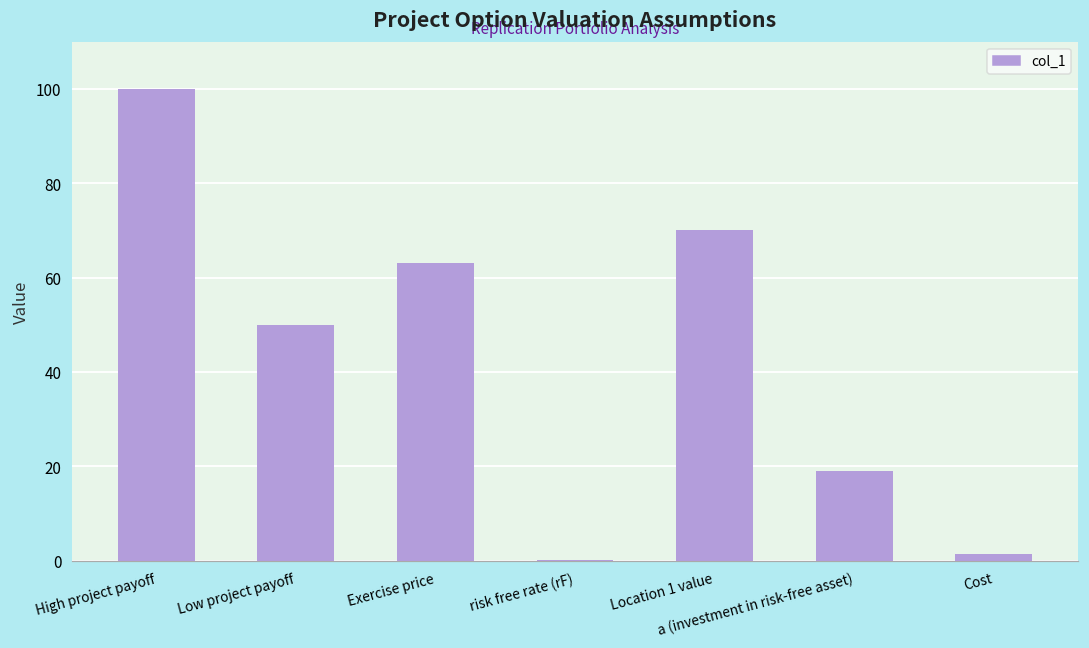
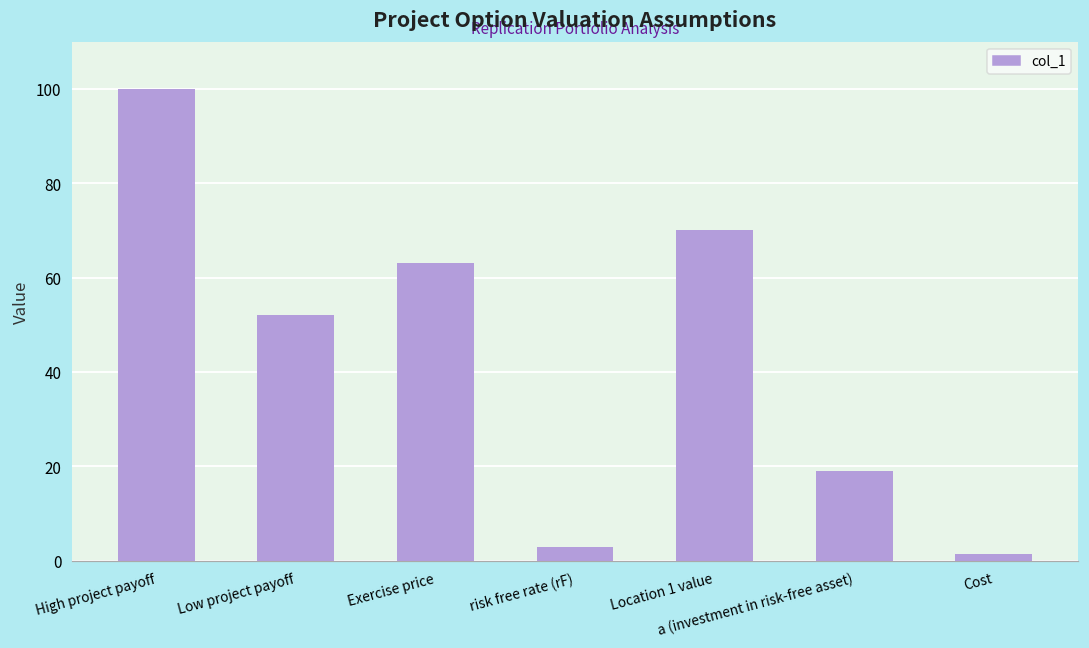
  {
    "High project payoff": 100,
-   "Low project payoff": 50,
+   "Low project payoff": 52,
    "Exercise price": 63,
-   "risk free rate (rF)": 0,
+   "risk free rate (rF)": 3,
    "Location 1 value": 70,
    "a (investment in risk-free asset)": 19,
    "Cost": 1
  }
